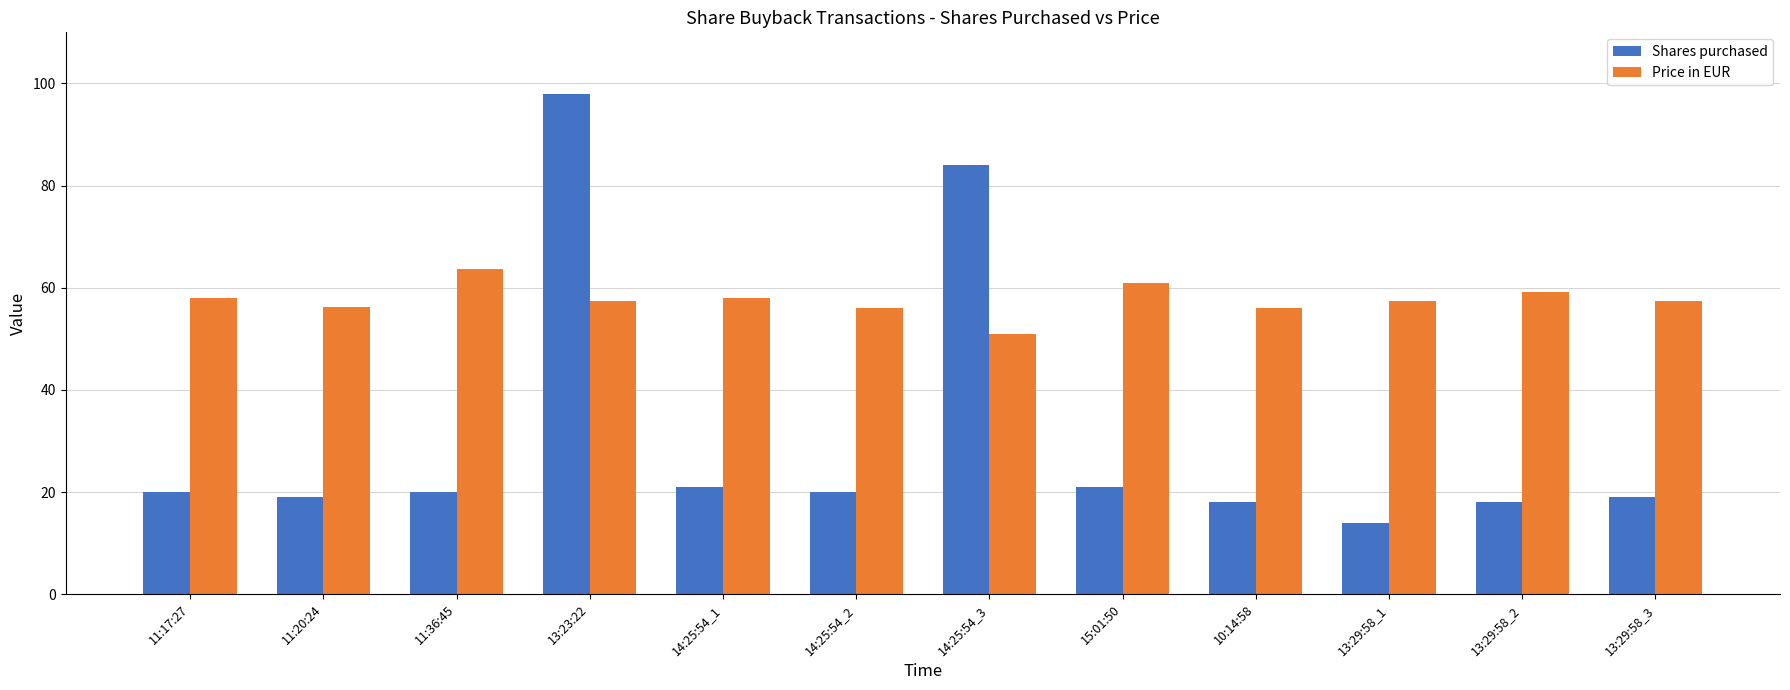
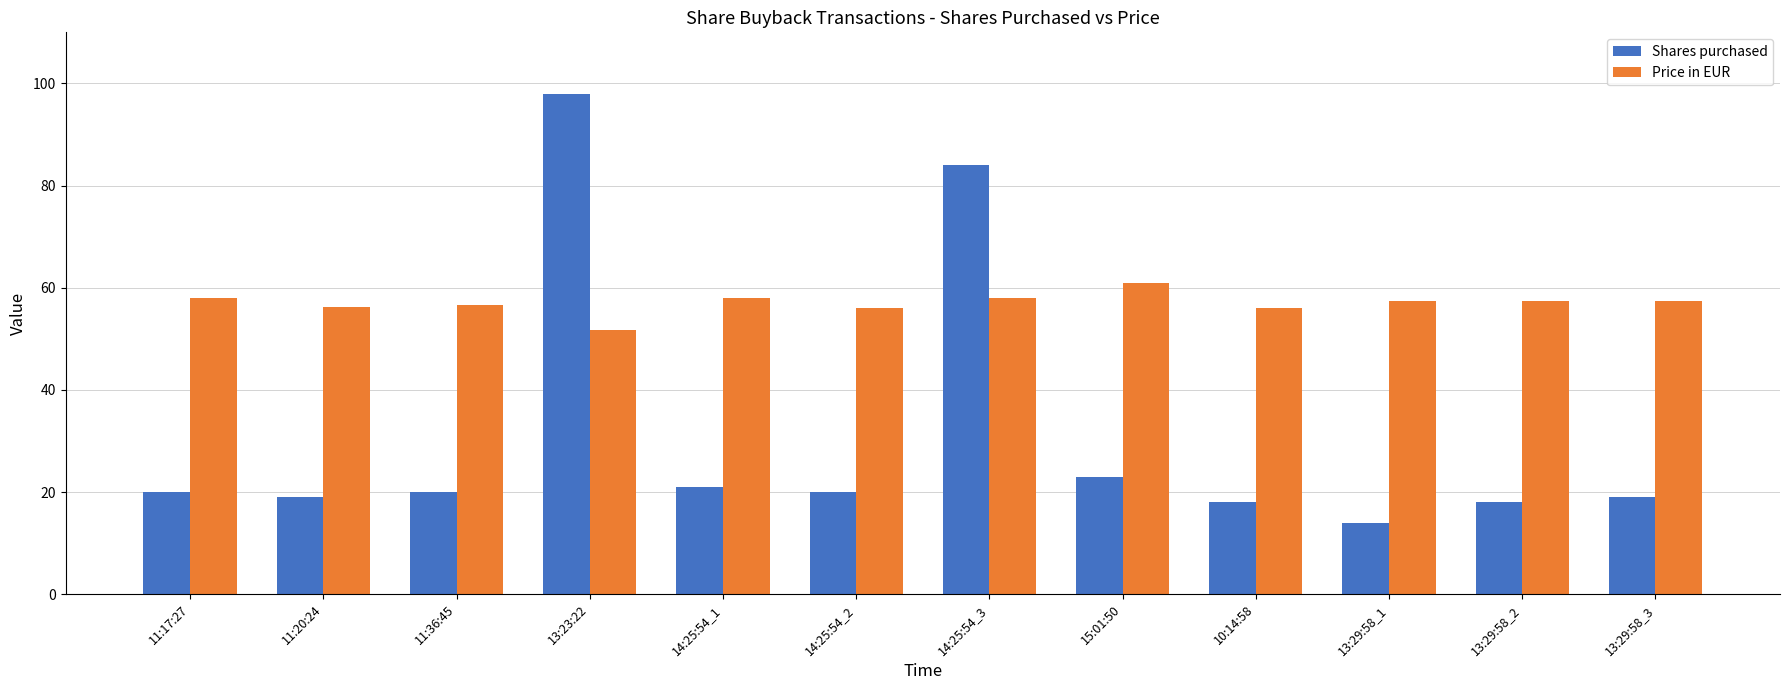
  {
    "Shares purchased": {
      "11:17:27": 20,
      "11:20:24": 19,
      "11:36:45": 20,
      "13:23:22": 98,
      "14:25:54_1": 21,
      "14:25:54_2": 20,
      "14:25:54_3": 84,
-     "15:01:50": 21,
+     "15:01:50": 23,
      "10:14:58": 18,
      "13:29:58_1": 14,
      "13:29:58_2": 18,
      "13:29:58_3": 19
    },
    "Price in EUR": {
      "11:17:27": 58,
      "11:20:24": 56,
-     "11:36:45": 64,
-     "13:23:22": 57,
+     "11:36:45": 57,
+     "13:23:22": 52,
      "14:25:54_1": 58,
      "14:25:54_2": 56,
-     "14:25:54_3": 51,
+     "14:25:54_3": 58,
      "15:01:50": 61,
      "10:14:58": 56,
      "13:29:58_1": 57,
-     "13:29:58_2": 59,
+     "13:29:58_2": 57,
      "13:29:58_3": 57
    }
  }
